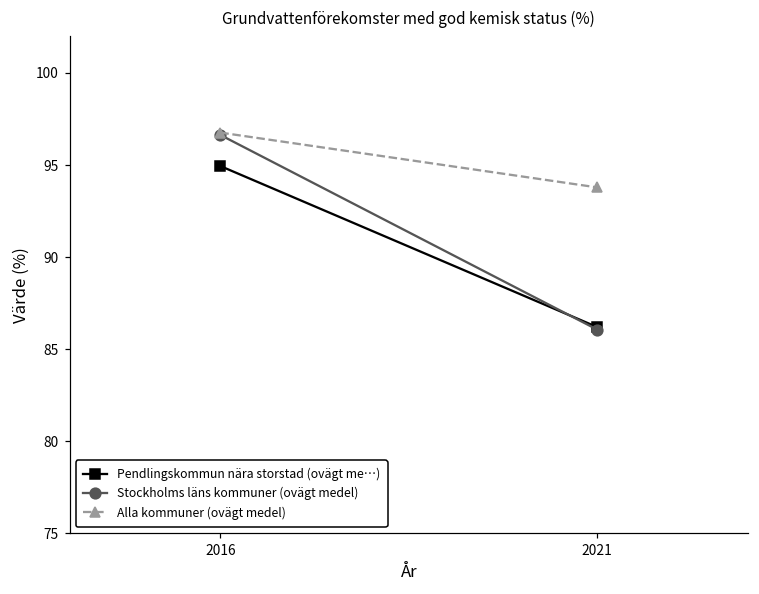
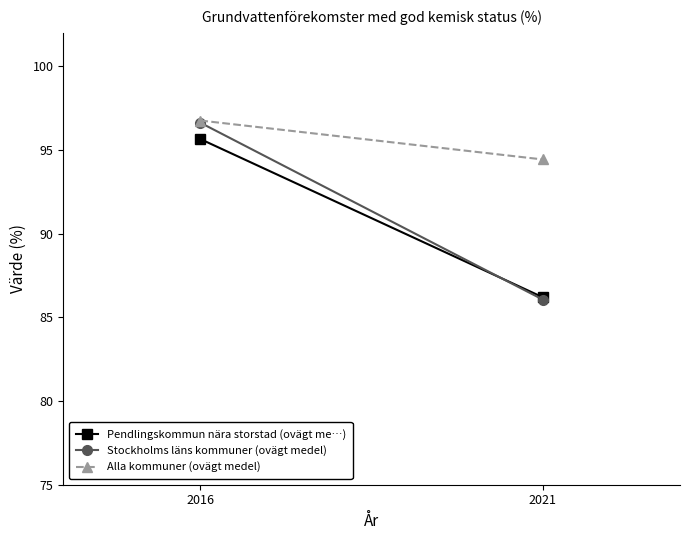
  {
    "Pendlingskommun nära storstad (ovägt me…)": {
-     "2016": 94.9
+     "2016": 95.7
    },
    "Alla kommuner (ovägt medel)": {
-     "2021": 93.8
+     "2021": 94.4
    }
  }
